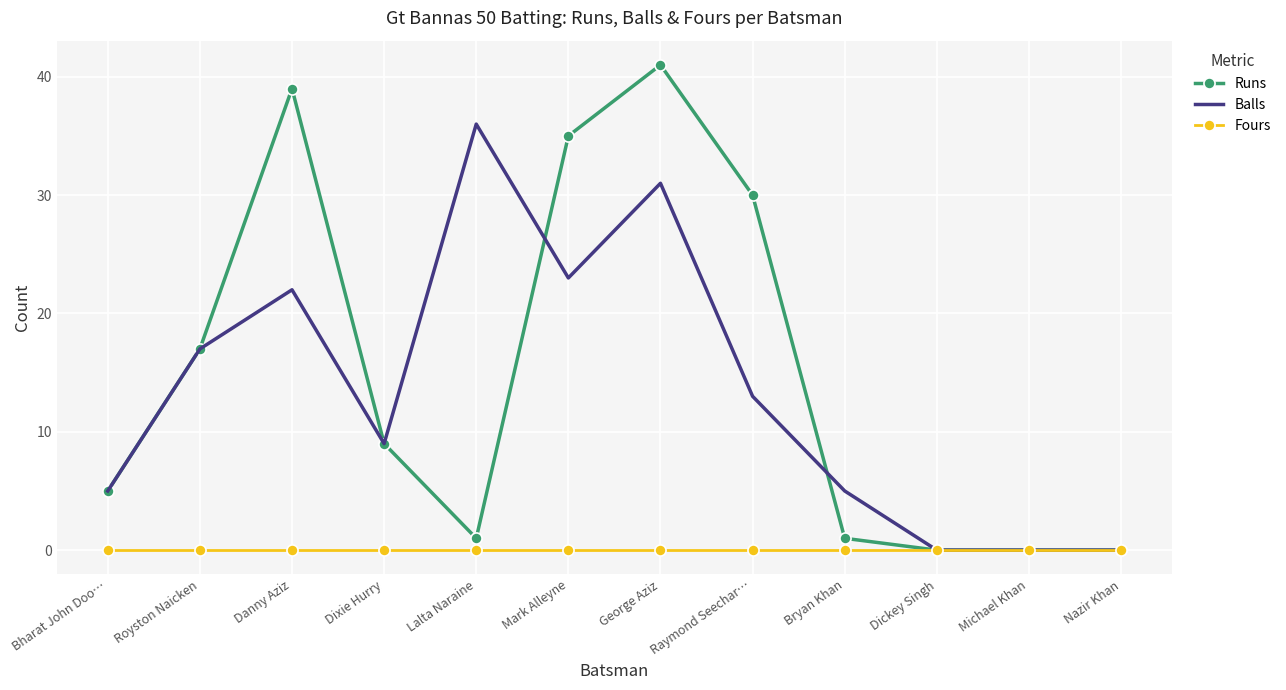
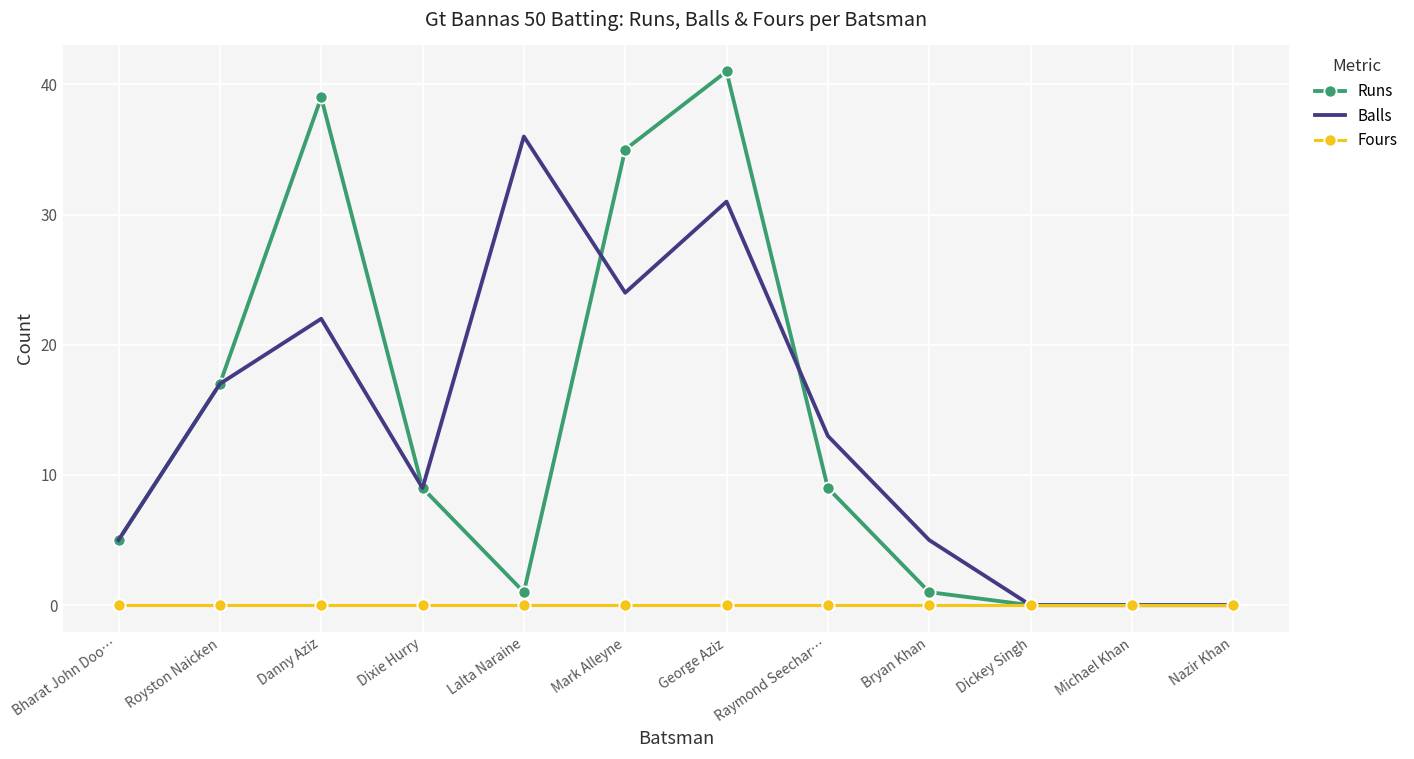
  {
    "Runs": {
      "Danny Aziz": 39,
      "Lalta Naraine": 1,
      "Mark Alleyne": 35,
      "George Aziz": 41,
-     "Raymond Seechar…": 30,
+     "Raymond Seechar…": 9,
      "Bryan Khan": 1
    },
    "Balls": {
      "Danny Aziz": 22,
      "Lalta Naraine": 36,
-     "Mark Alleyne": 23,
+     "Mark Alleyne": 24,
      "George Aziz": 31,
      "Raymond Seechar…": 13,
      "Bryan Khan": 5
    },
    "Fours": {
      "Bharat John Doo…": 0,
      "Royston Naicken": 0,
      "Danny Aziz": 0,
      "Dixie Hurry": 0,
      "Lalta Naraine": 0,
      "Mark Alleyne": 0,
      "George Aziz": 0,
      "Raymond Seechar…": 0,
      "Bryan Khan": 0
    }
  }
